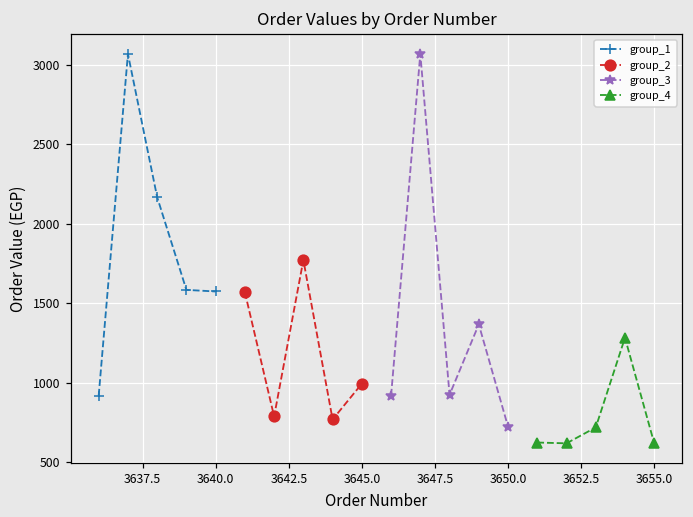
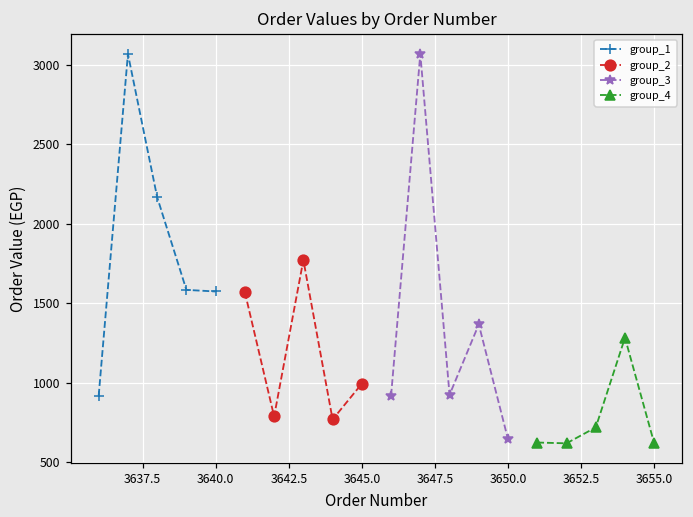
  {
    "group_1": {
      "3640.0": 1570
    },
    "group_2": {
      "3645.0": 990
    },
    "group_3": {
-     "3650.0": 720
+     "3650.0": 640
    },
    "group_4": {
      "3655.0": 620
    }
  }
